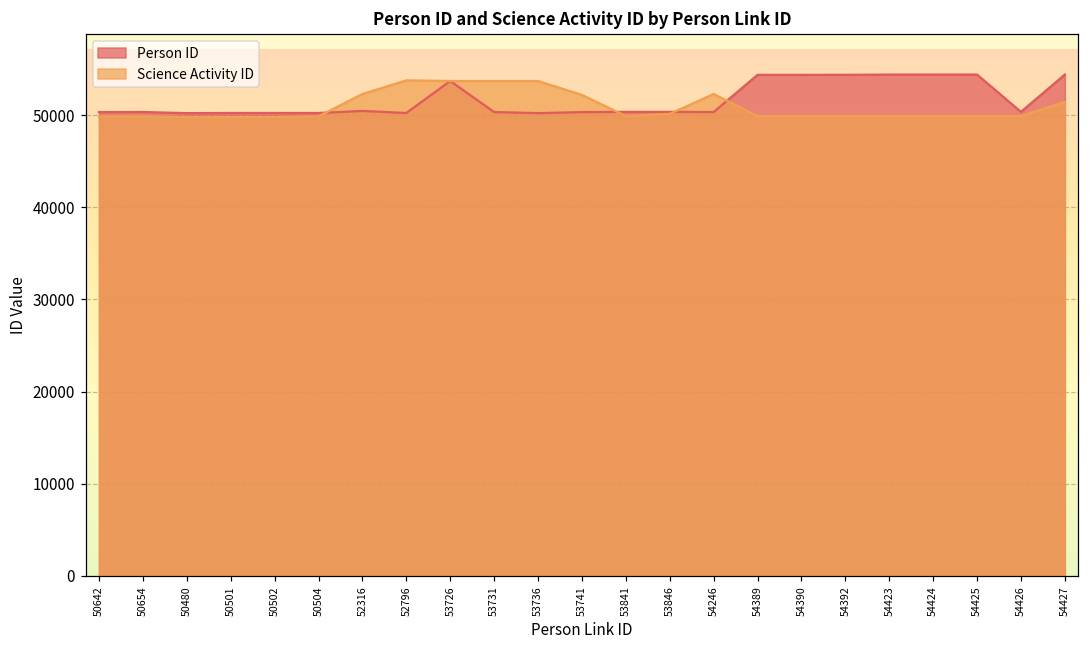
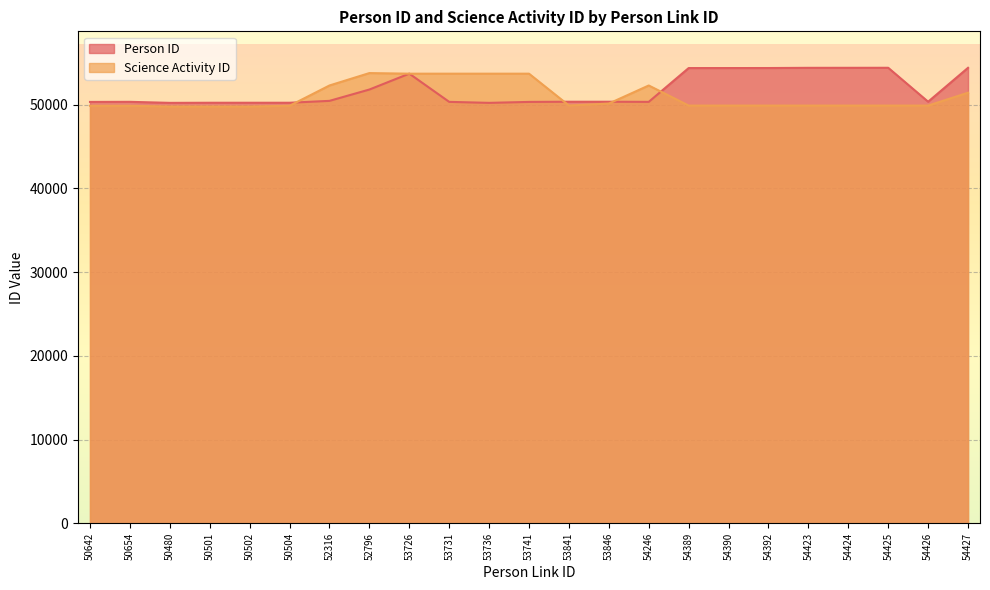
  {
    "Person ID": {
      "50642": 50000,
      "50654": 50000,
      "50480": 50000,
      "50501": 50000,
      "50502": 50000,
      "50504": 50000,
      "52316": 50000,
-     "52796": 50000,
+     "52796": 52000,
      "53731": 50000,
      "53736": 50000,
      "53741": 50000,
      "53841": 50000,
      "54246": 50000,
      "54389": 54000,
      "54390": 54000,
      "54392": 54000,
      "54423": 54000,
      "54424": 54000,
      "54425": 54000,
      "54426": 50000,
      "54427": 54000
    },
    "Science Activity ID": {
      "50642": 50000,
      "50654": 50000,
      "50480": 50000,
      "50501": 50000,
      "50502": 50000,
      "50504": 50000,
      "52316": 52000,
      "52796": 54000,
      "53731": 54000,
      "53736": 54000,
-     "53741": 52000,
+     "53741": 54000,
      "53841": 50000,
      "54246": 52000,
      "54389": 50000,
      "54390": 50000,
      "54392": 50000,
      "54423": 50000,
      "54424": 50000,
      "54425": 50000,
      "54426": 50000,
      "54427": 51000
    }
  }
